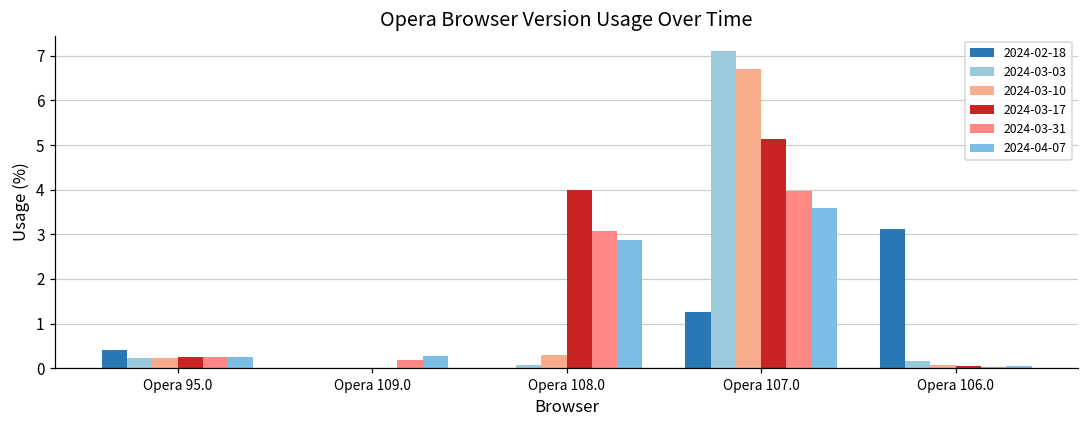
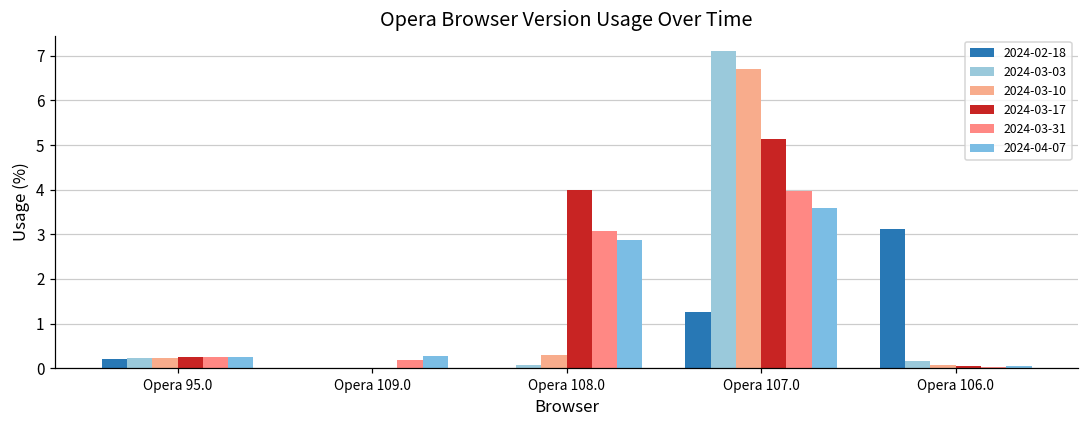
  {
    "2024-02-18": {
-     "Opera 95.0": 0.4,
+     "Opera 95.0": 0.2,
      "Opera 108.0": 0.0,
      "Opera 107.0": 1.3,
      "Opera 106.0": 3.1
    },
    "2024-03-17": {
      "Opera 95.0": 0.3,
      "Opera 109.0": 0.0,
      "Opera 108.0": 4.0,
      "Opera 107.0": 5.1
    }
  }
